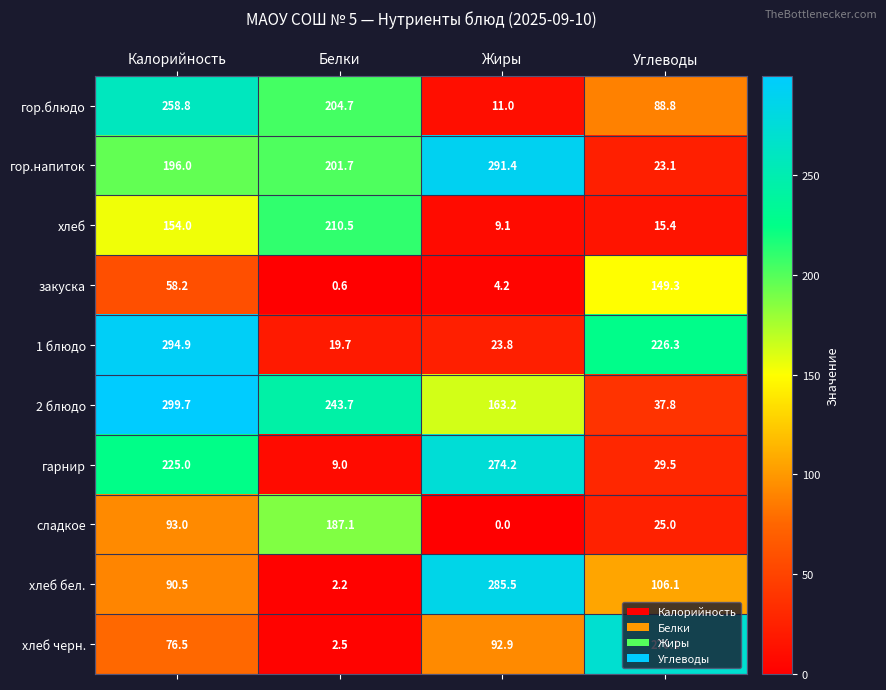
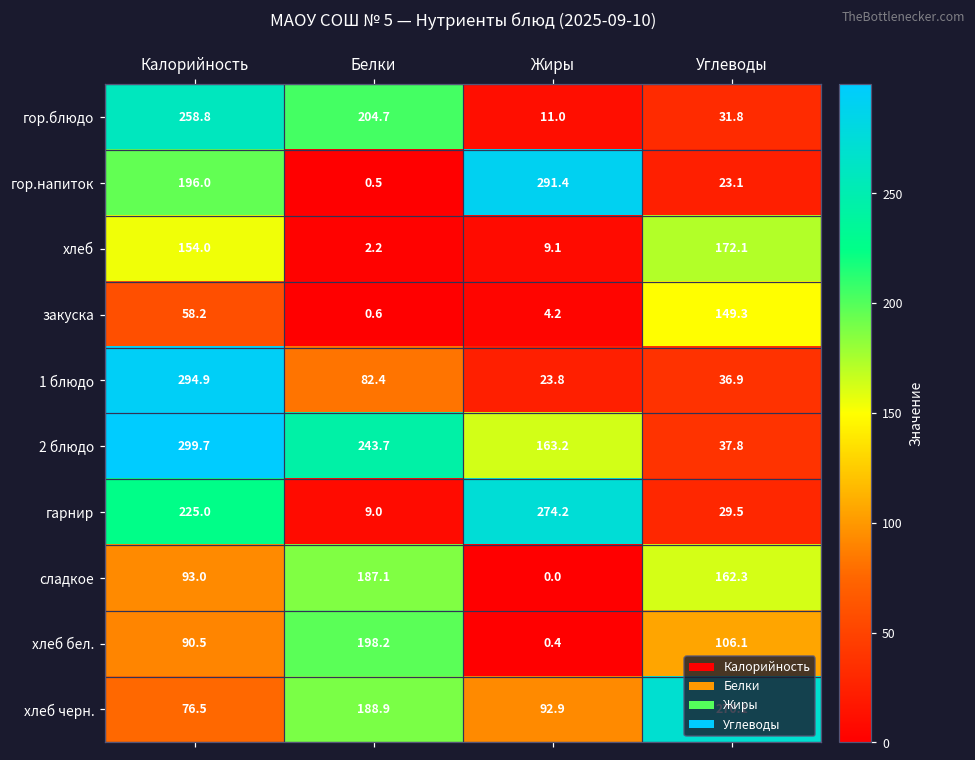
  {
    "гор.блюдо": {
      "Калорийность": 258.8,
      "Белки": 204.7,
      "Жиры": 11.0,
-     "Углеводы": 88.8
+     "Углеводы": 31.8
    },
    "гор.напиток": {
      "Калорийность": 196.0,
-     "Белки": 201.7,
+     "Белки": 0.5,
      "Жиры": 291.4,
      "Углеводы": 23.1
    },
    "хлеб": {
      "Калорийность": 154.0,
-     "Белки": 210.5,
+     "Белки": 2.2,
      "Жиры": 9.1,
-     "Углеводы": 15.4
+     "Углеводы": 172.1
    },
    "закуска": {
      "Калорийность": 58.2,
      "Белки": 0.6,
      "Жиры": 4.2,
      "Углеводы": 149.3
    },
    "1 блюдо": {
      "Калорийность": 294.9,
-     "Белки": 19.7,
+     "Белки": 82.4,
      "Жиры": 23.8,
-     "Углеводы": 226.3
+     "Углеводы": 36.9
    },
    "2 блюдо": {
      "Калорийность": 299.7,
      "Белки": 243.7,
      "Жиры": 163.2,
      "Углеводы": 37.8
    },
    "гарнир": {
      "Калорийность": 225.0,
      "Белки": 9.0,
      "Жиры": 274.2,
      "Углеводы": 29.5
    },
    "сладкое": {
      "Калорийность": 93.0,
      "Белки": 187.1,
      "Жиры": 0.0,
-     "Углеводы": 25.0
+     "Углеводы": 162.3
    },
    "хлеб бел.": {
      "Калорийность": 90.5,
-     "Белки": 2.2,
-     "Жиры": 285.5,
+     "Белки": 198.2,
+     "Жиры": 0.4,
      "Углеводы": 106.1
    },
    "хлеб черн.": {
      "Калорийность": 76.5,
-     "Белки": 2.5,
+     "Белки": 188.9,
      "Жиры": 92.9
    }
  }
